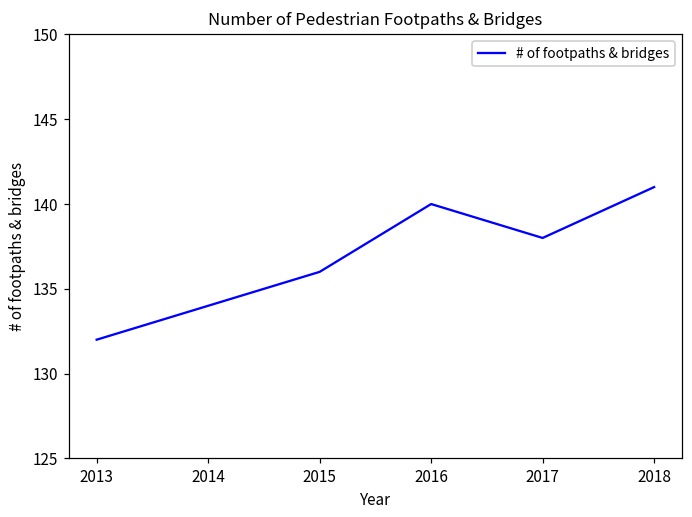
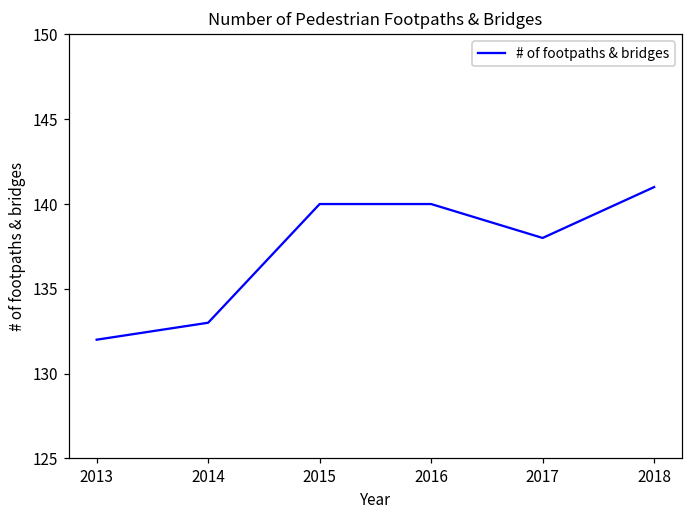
  {
    "2013": 132,
-   "2014": 134,
-   "2015": 136,
+   "2014": 133,
+   "2015": 140,
    "2016": 140,
    "2017": 138,
    "2018": 141
  }
